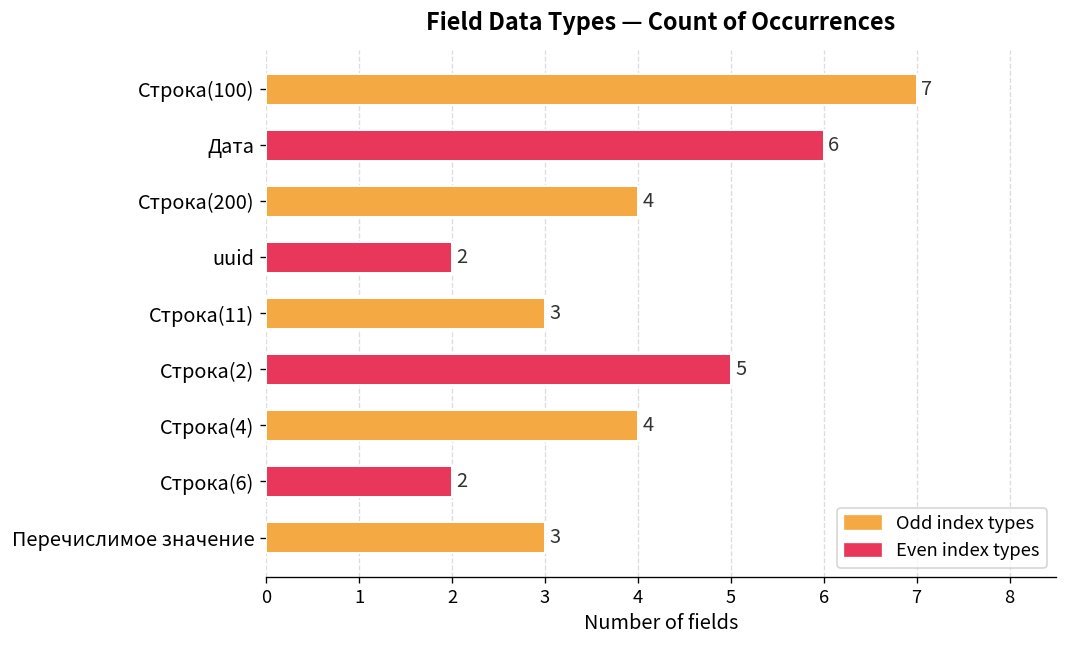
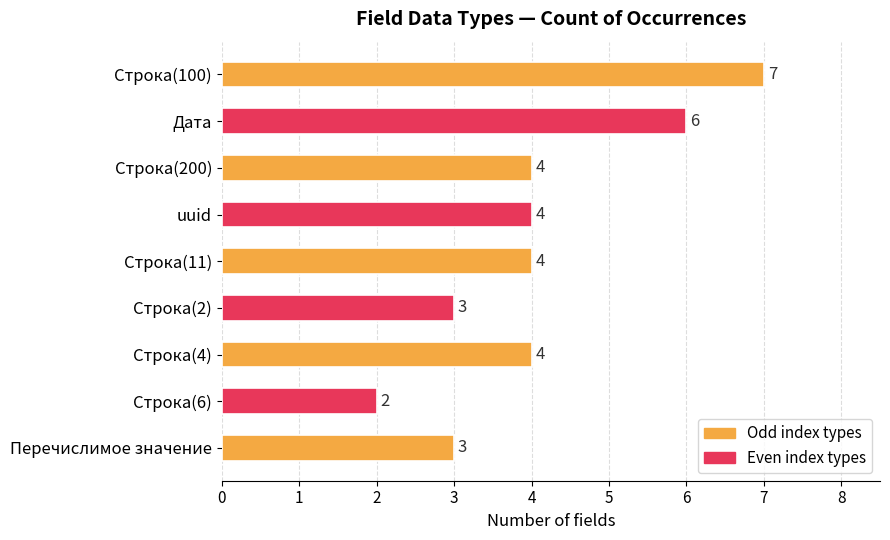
  {
    "Строка(100)": 7,
    "Дата": 6,
    "Строка(200)": 4,
-   "uuid": 2,
-   "Строка(11)": 3,
-   "Строка(2)": 5,
+   "uuid": 4,
+   "Строка(11)": 4,
+   "Строка(2)": 3,
    "Строка(4)": 4,
    "Строка(6)": 2,
    "Перечислимое значение": 3
  }
